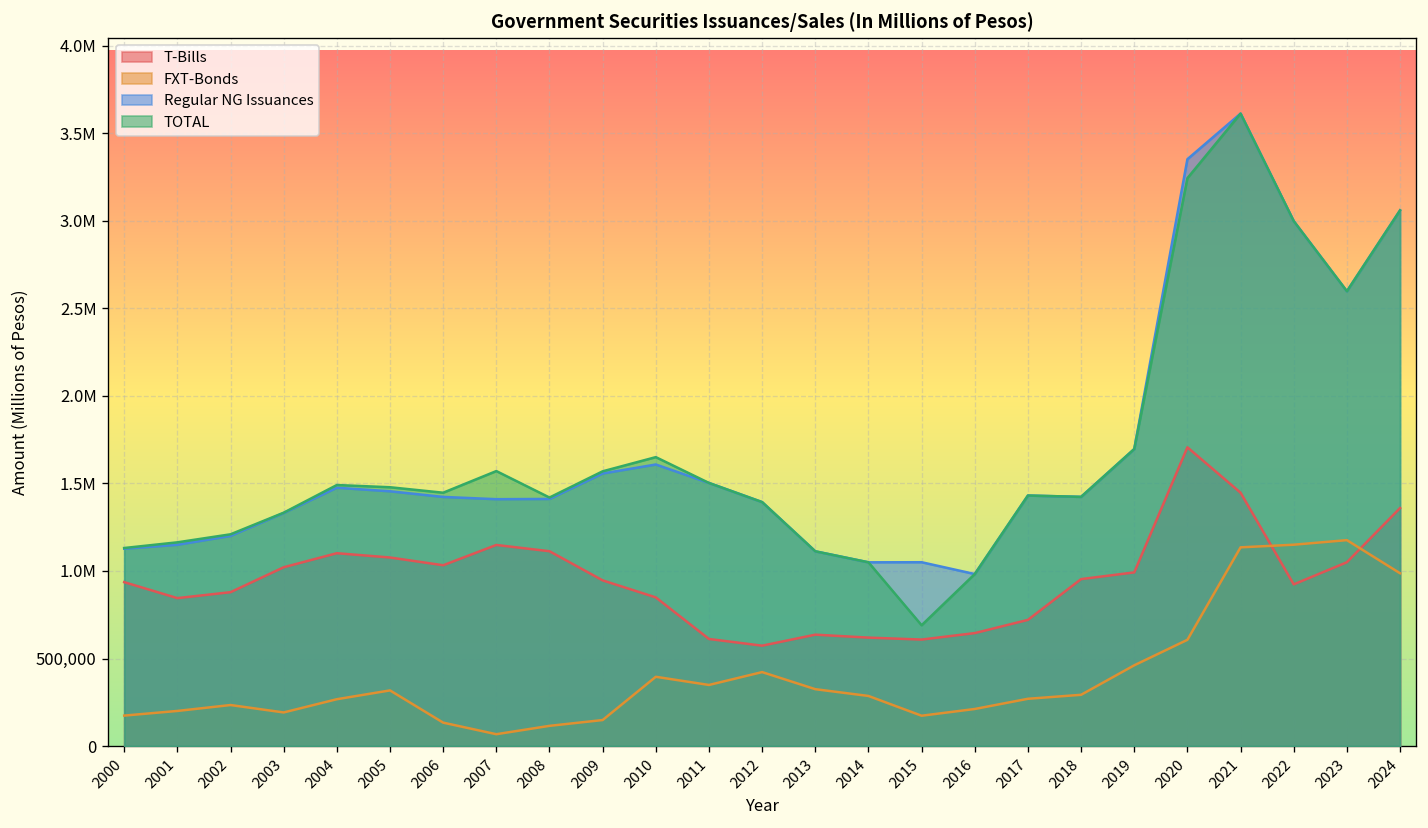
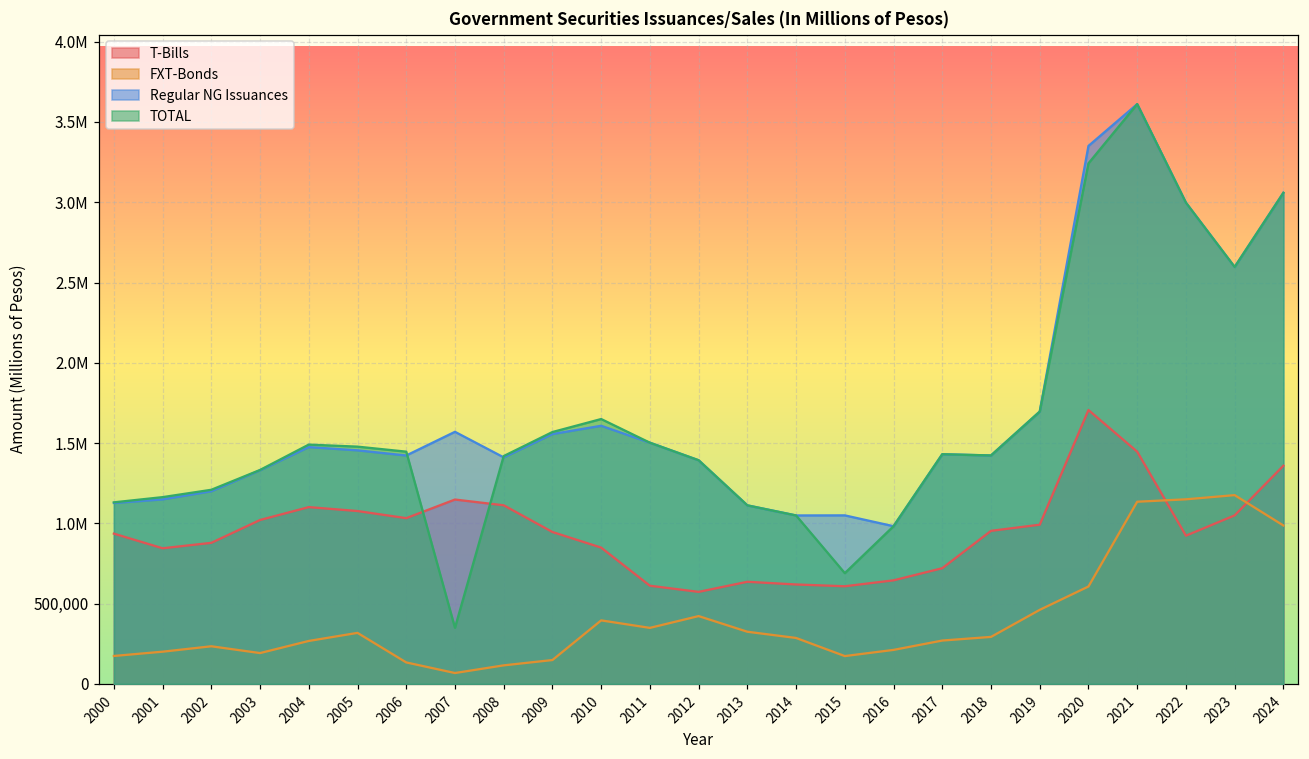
  {
    "Regular NG Issuances": {
      "2005": "1,450,000",
      "2006": "1,420,000",
-     "2007": "1,410,000",
+     "2007": "1,570,000",
      "2010": "1,610,000",
      "2015": "1,050,000",
      "2020": "3,350,000"
    },
    "TOTAL": {
      "2005": "1,480,000",
      "2006": "1,450,000",
-     "2007": "1,570,000",
+     "2007": "350,000",
      "2010": "1,650,000",
      "2015": "690,000",
      "2020": "3,240,000"
    }
  }
